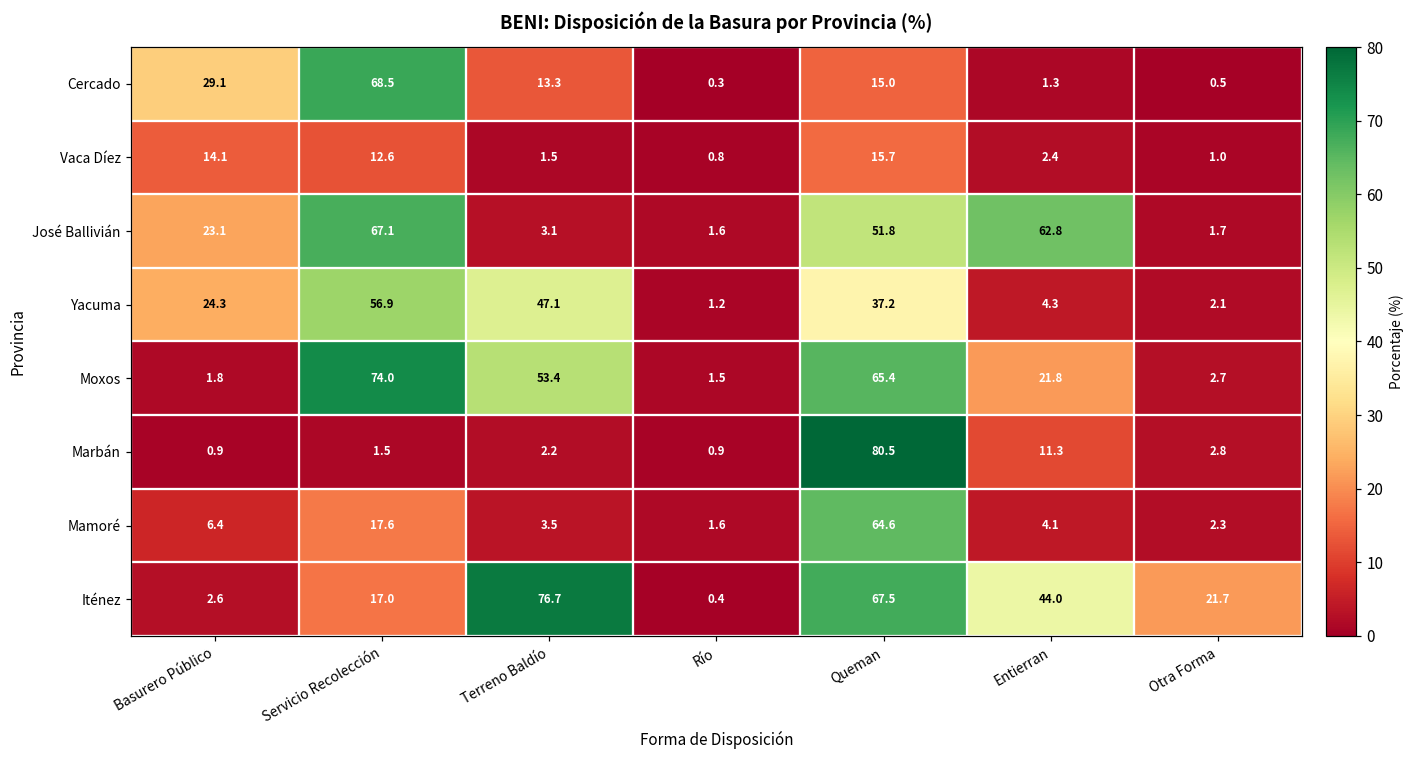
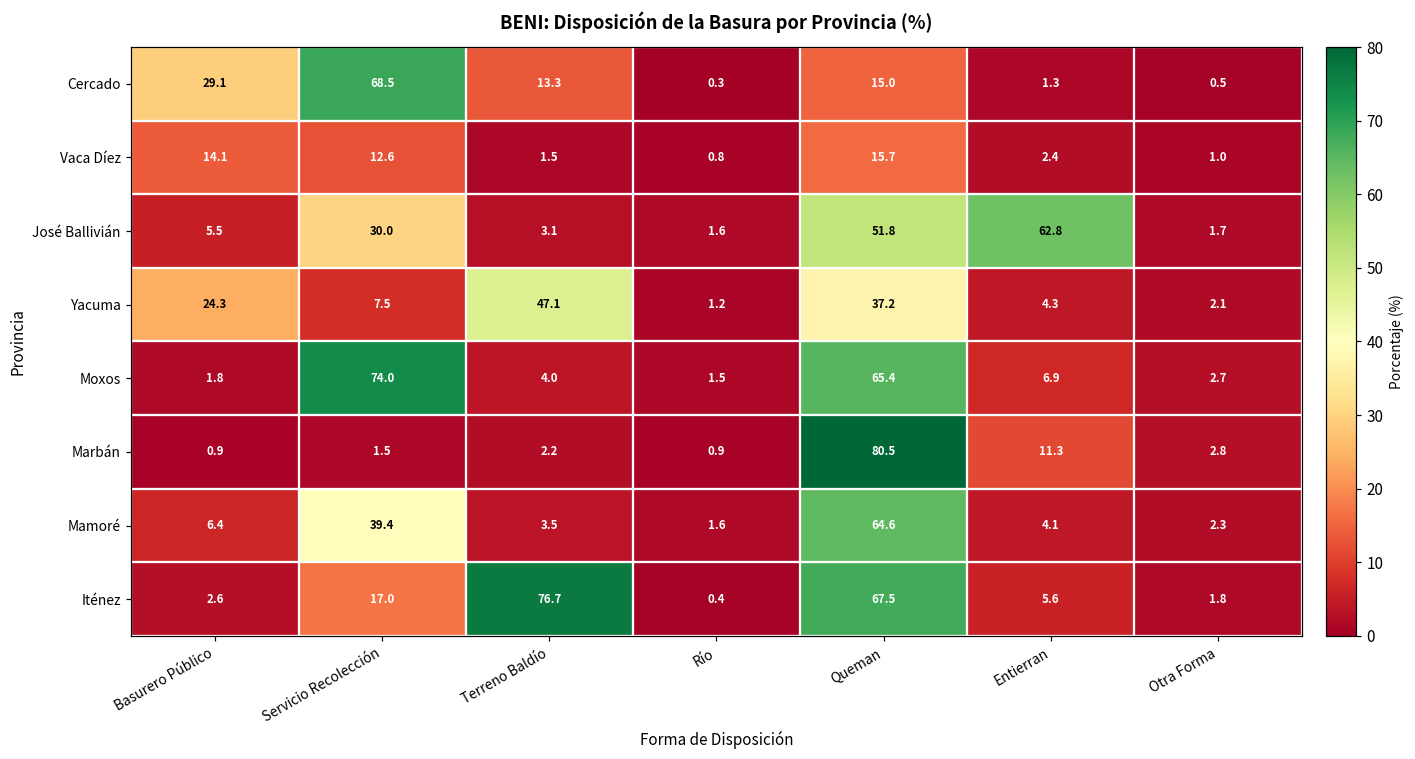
  {
    "Cercado": {
      "Basurero Público": 29.1,
      "Servicio Recolección": 68.5,
      "Terreno Baldío": 13.3,
      "Río": 0.3,
      "Queman": 15.0,
      "Entierran": 1.3,
      "Otra Forma": 0.5
    },
    "Vaca Díez": {
      "Basurero Público": 14.1,
      "Servicio Recolección": 12.6,
      "Terreno Baldío": 1.5,
      "Río": 0.8,
      "Queman": 15.7,
      "Entierran": 2.4,
      "Otra Forma": 1.0
    },
    "José Ballivián": {
-     "Basurero Público": 23.1,
-     "Servicio Recolección": 67.1,
+     "Basurero Público": 5.5,
+     "Servicio Recolección": 30.0,
      "Terreno Baldío": 3.1,
      "Río": 1.6,
      "Queman": 51.8,
      "Entierran": 62.8,
      "Otra Forma": 1.7
    },
    "Yacuma": {
      "Basurero Público": 24.3,
-     "Servicio Recolección": 56.9,
+     "Servicio Recolección": 7.5,
      "Terreno Baldío": 47.1,
      "Río": 1.2,
      "Queman": 37.2,
      "Entierran": 4.3,
      "Otra Forma": 2.1
    },
    "Moxos": {
      "Basurero Público": 1.8,
      "Servicio Recolección": 74.0,
-     "Terreno Baldío": 53.4,
+     "Terreno Baldío": 4.0,
      "Río": 1.5,
      "Queman": 65.4,
-     "Entierran": 21.8,
+     "Entierran": 6.9,
      "Otra Forma": 2.7
    },
    "Marbán": {
      "Basurero Público": 0.9,
      "Servicio Recolección": 1.5,
      "Terreno Baldío": 2.2,
      "Río": 0.9,
      "Queman": 80.5,
      "Entierran": 11.3,
      "Otra Forma": 2.8
    },
    "Mamoré": {
      "Basurero Público": 6.4,
-     "Servicio Recolección": 17.6,
+     "Servicio Recolección": 39.4,
      "Terreno Baldío": 3.5,
      "Río": 1.6,
      "Queman": 64.6,
      "Entierran": 4.1,
      "Otra Forma": 2.3
    },
    "Iténez": {
      "Basurero Público": 2.6,
      "Servicio Recolección": 17.0,
      "Terreno Baldío": 76.7,
      "Río": 0.4,
      "Queman": 67.5,
-     "Entierran": 44.0,
-     "Otra Forma": 21.7
+     "Entierran": 5.6,
+     "Otra Forma": 1.8
    }
  }
